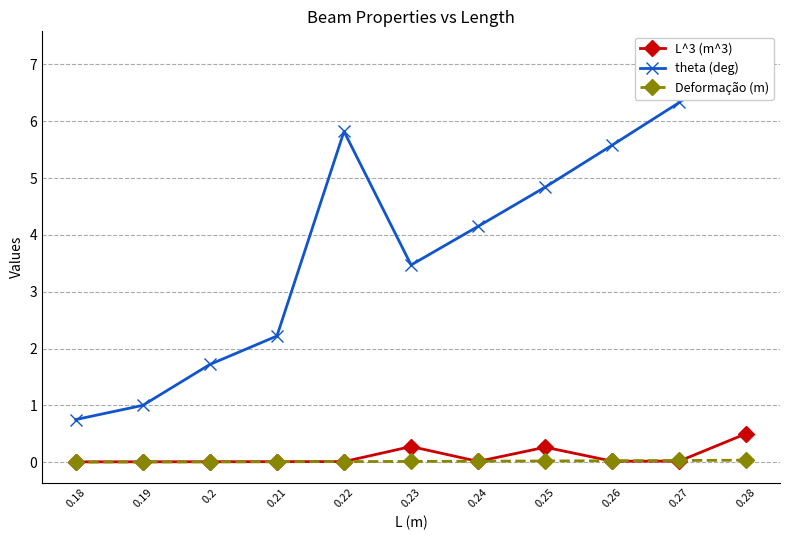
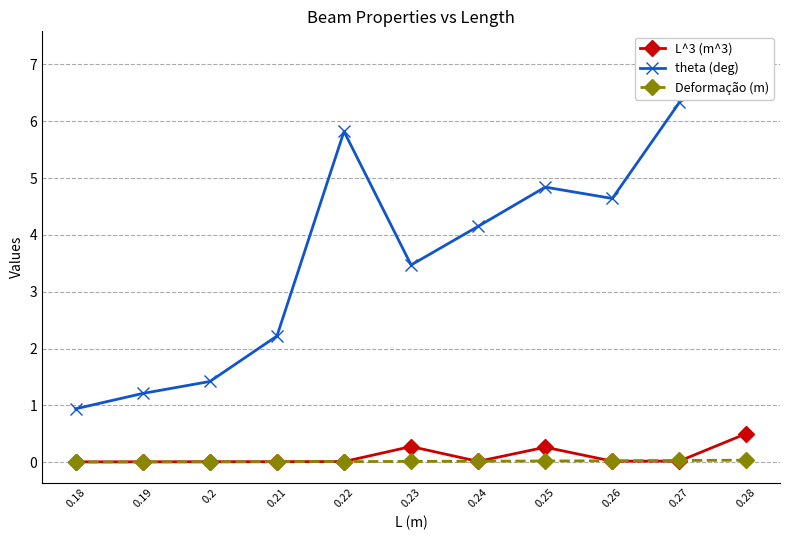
  {
    "L^3 (m^3)": {
      "0.23": 0.3,
      "0.25": 0.3,
      "0.28": 0.5
    },
    "theta (deg)": {
-     "0.18": 0.8,
-     "0.19": 1.0,
-     "0.2": 1.7,
+     "0.18": 0.9,
+     "0.19": 1.2,
+     "0.2": 1.4,
      "0.21": 2.2,
      "0.22": 5.8,
      "0.23": 3.5,
      "0.24": 4.2,
      "0.25": 4.8,
-     "0.26": 5.6,
+     "0.26": 4.6,
      "0.27": 6.3
    },
    "Deformação (m)": {
      "0.23": 0.0,
      "0.25": 0.0,
      "0.28": 0.0
    }
  }
